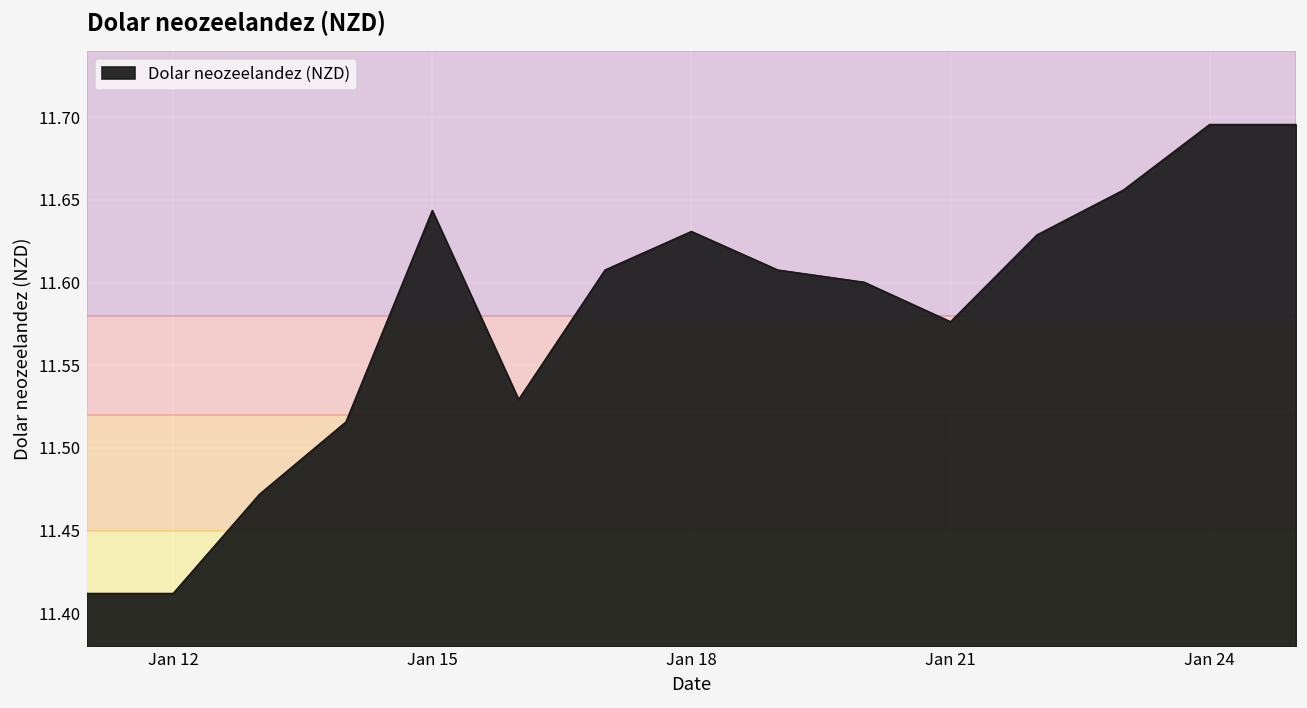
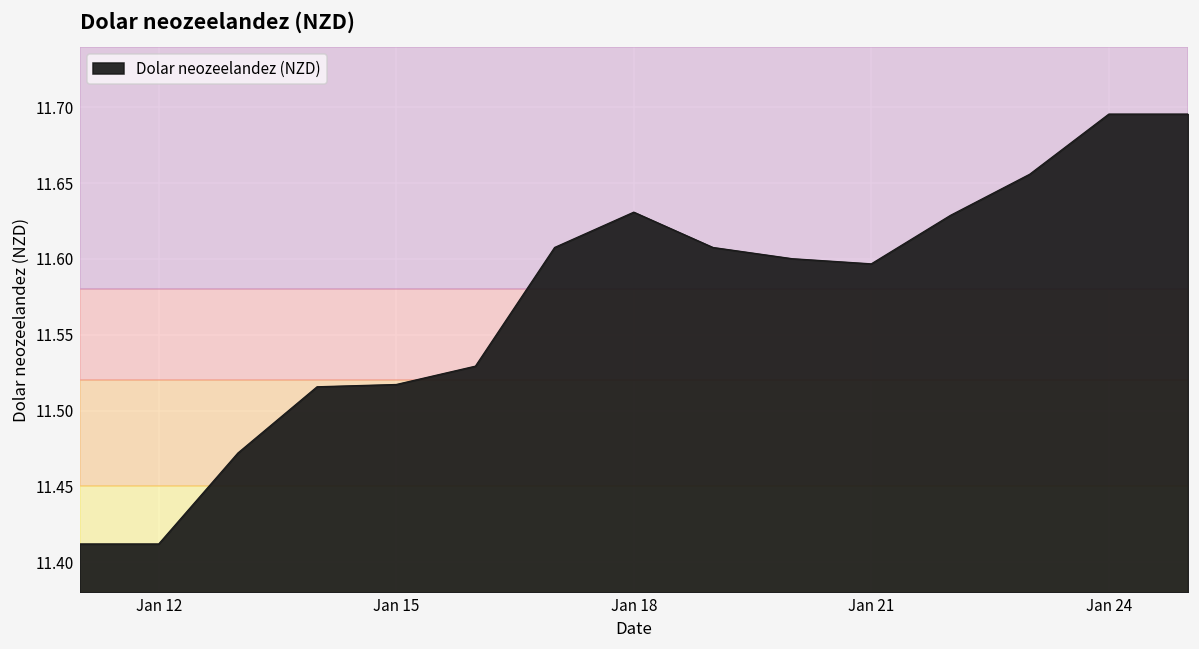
  {
    "Jan 12": 11.412,
-   "Jan 15": 11.644,
+   "Jan 15": 11.517,
    "Jan 18": 11.631,
-   "Jan 21": 11.576,
+   "Jan 21": 11.597,
    "Jan 24": 11.696
  }
